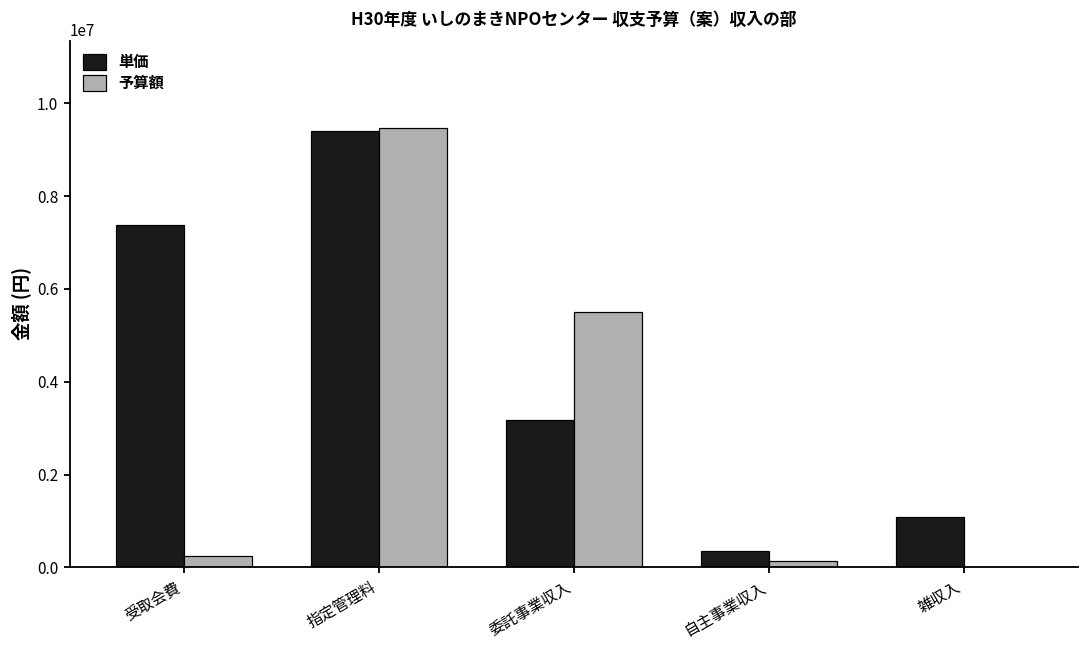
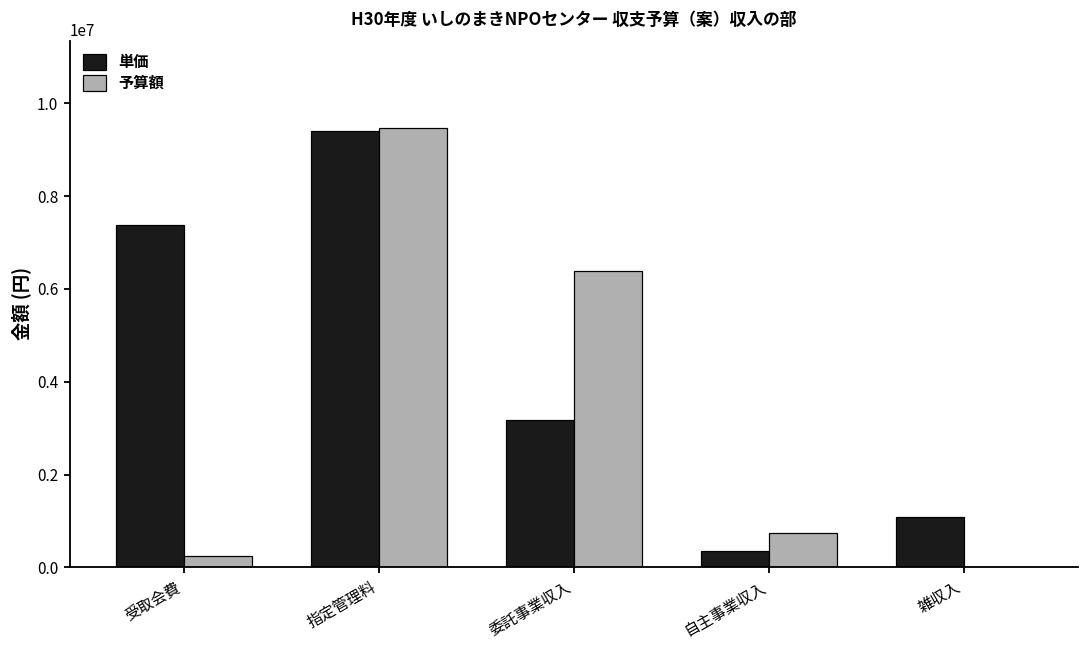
  {
    "単価": {
      "受取会費": 7400000,
      "指定管理料": 9400000,
      "委託事業収入": 3200000,
      "自主事業収入": 400000,
      "雑収入": 1100000
    },
    "予算額": {
      "受取会費": 300000,
      "指定管理料": 9500000,
-     "委託事業収入": 5500000,
-     "自主事業収入": 100000
+     "委託事業収入": 6400000,
+     "自主事業収入": 700000
    }
  }
